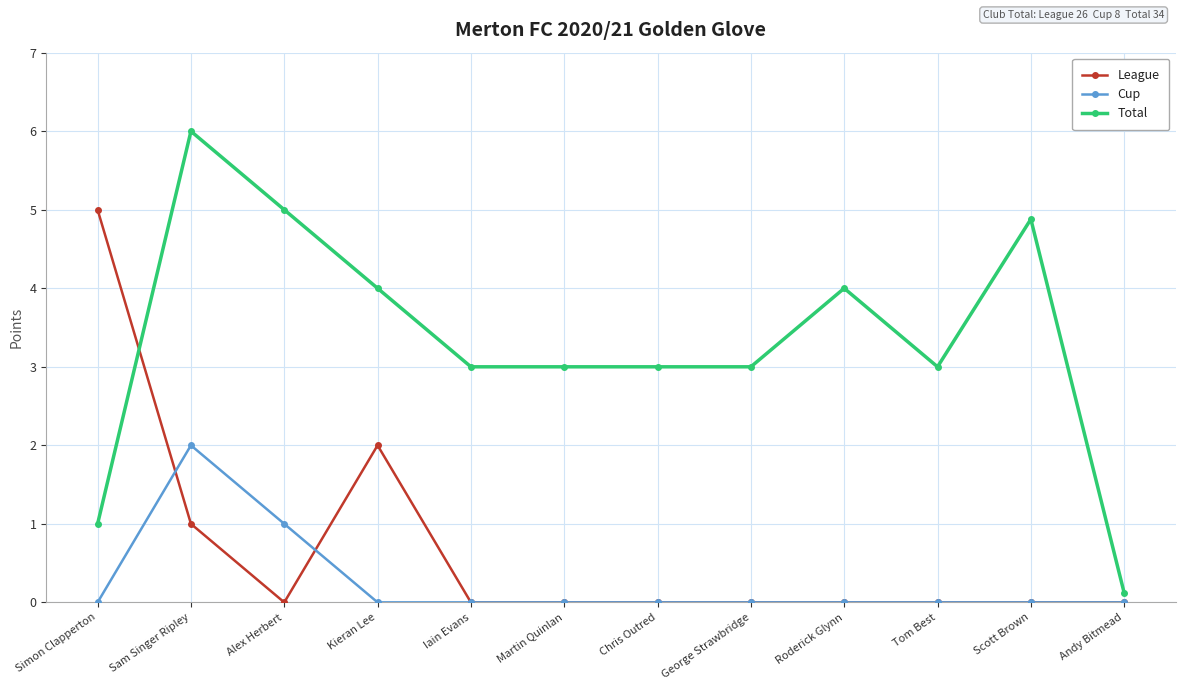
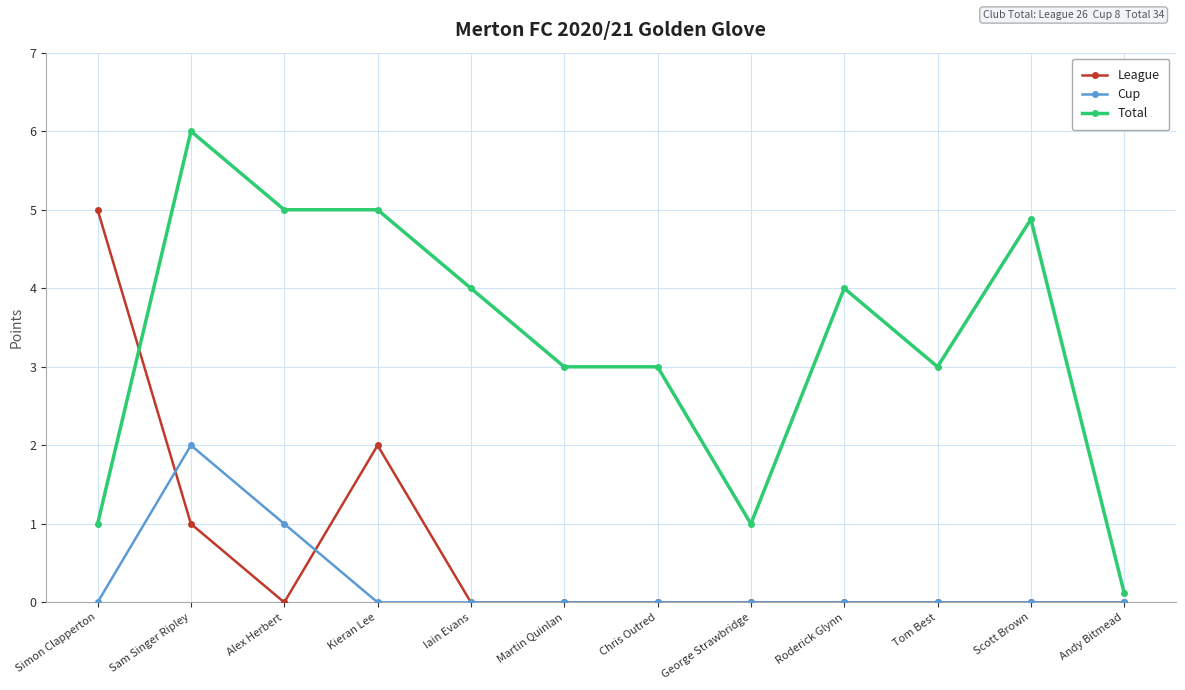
  {
    "League": {
      "Simon Clapperton": 5,
      "Sam Singer Ripley": 1,
      "Alex Herbert": 0,
      "Kieran Lee": 2
    },
    "Cup": {
      "Simon Clapperton": 0,
      "Sam Singer Ripley": 2,
      "Alex Herbert": 1,
      "Kieran Lee": 0
    },
    "Total": {
      "Simon Clapperton": 1,
      "Sam Singer Ripley": 6,
      "Alex Herbert": 5,
-     "Kieran Lee": 4,
-     "Iain Evans": 3,
+     "Kieran Lee": 5,
+     "Iain Evans": 4,
      "Martin Quinlan": 3,
      "Chris Outred": 3,
-     "George Strawbridge": 3,
+     "George Strawbridge": 1,
      "Roderick Glynn": 4,
      "Tom Best": 3,
      "Scott Brown": 4.9,
      "Andy Bitmead": 0.1
    }
  }
